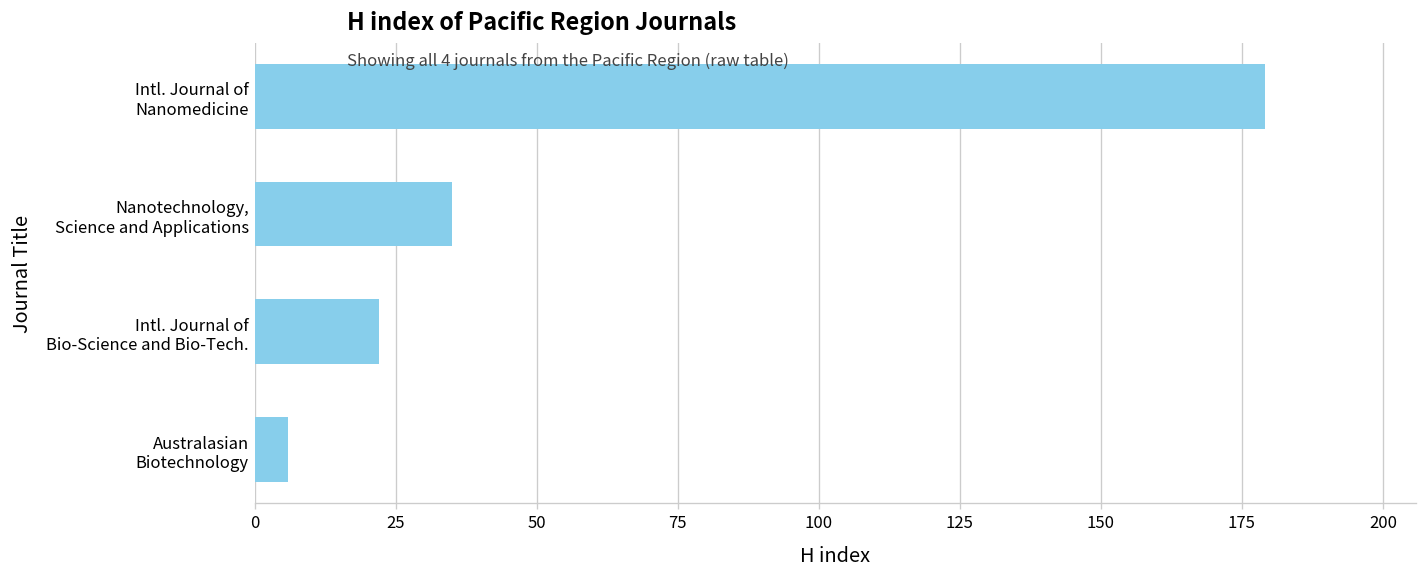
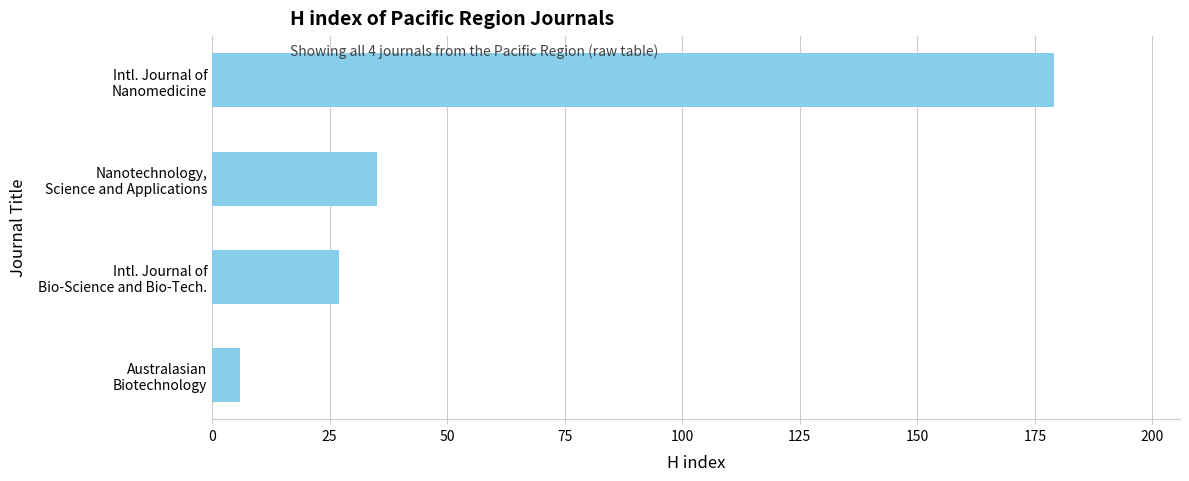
  {
    "Intl. Journal of Nanomedicine": 179,
    "Nanotechnology, Science and Applications": 35,
-   "Intl. Journal of Bio-Science and Bio-Tech.": 22,
+   "Intl. Journal of Bio-Science and Bio-Tech.": 27,
    "Australasian Biotechnology": 6
  }
